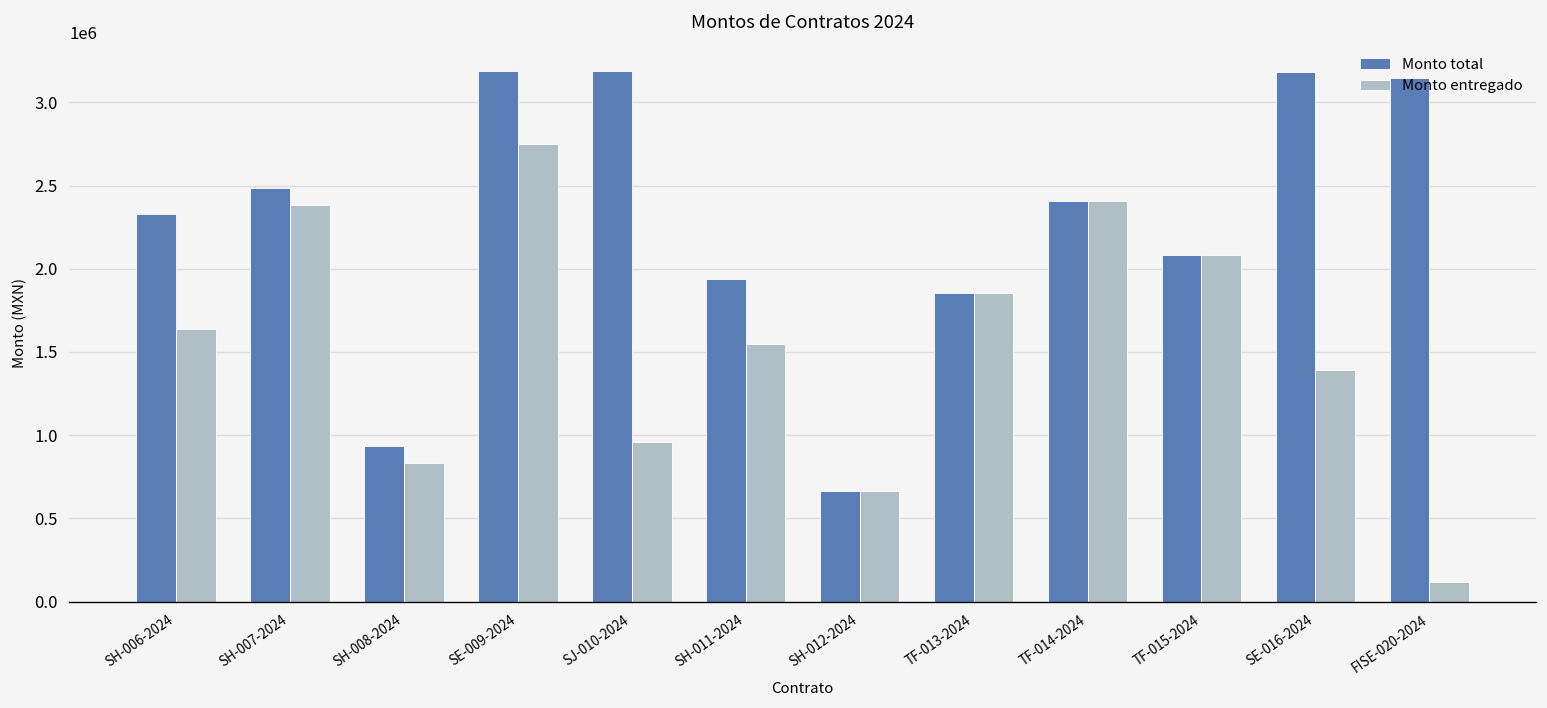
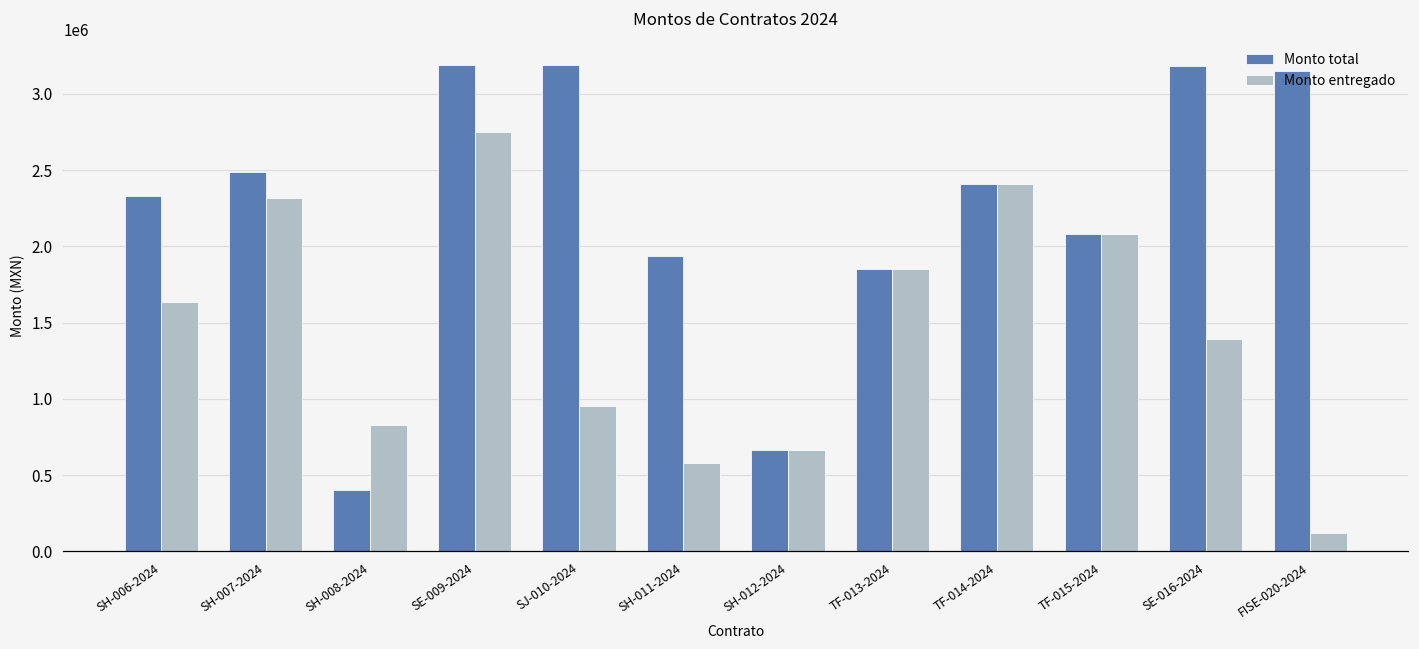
  {
    "Monto total": {
      "SH-006-2024": 2330000,
      "SH-007-2024": 2490000,
-     "SH-008-2024": 930000,
+     "SH-008-2024": 400000,
      "SE-009-2024": 3190000,
      "SJ-010-2024": 3190000,
      "SH-011-2024": 1940000,
      "SH-012-2024": 660000,
      "TF-013-2024": 1850000,
      "TF-014-2024": 2410000,
      "TF-015-2024": 2080000,
      "SE-016-2024": 3180000,
      "FISE-020-2024": 3150000
    },
    "Monto entregado": {
      "SH-006-2024": 1640000,
-     "SH-007-2024": 2380000,
+     "SH-007-2024": 2320000,
      "SH-008-2024": 830000,
      "SE-009-2024": 2750000,
      "SJ-010-2024": 960000,
-     "SH-011-2024": 1550000,
+     "SH-011-2024": 580000,
      "SH-012-2024": 660000,
      "TF-013-2024": 1850000,
      "TF-014-2024": 2410000,
      "TF-015-2024": 2080000,
      "SE-016-2024": 1390000,
      "FISE-020-2024": 120000
    }
  }
